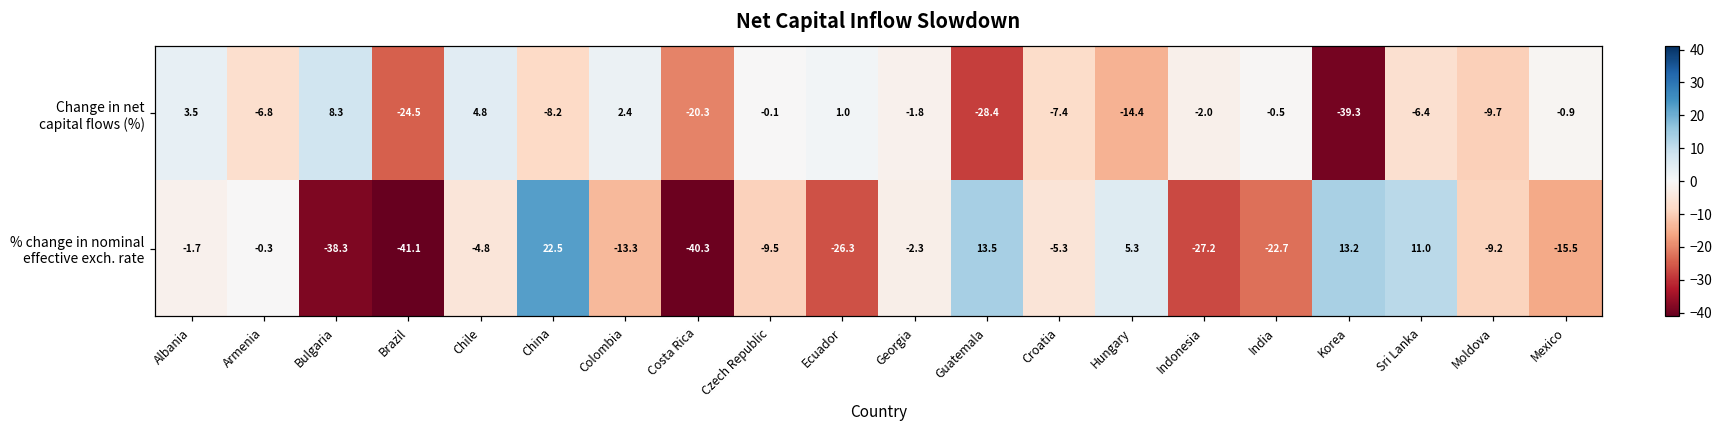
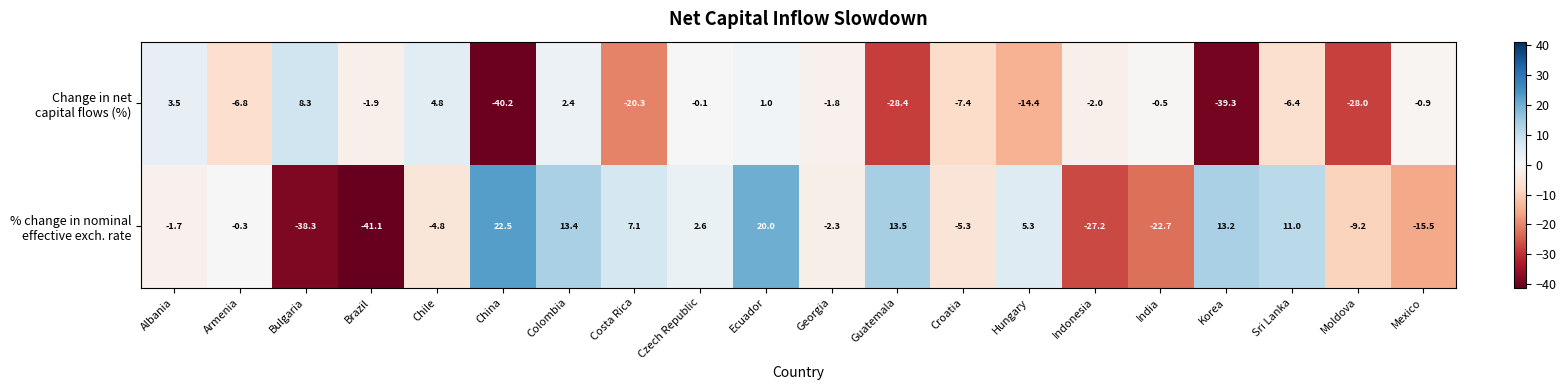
  {
    "Change in net capital flows (%)": {
      "Albania": 3.5,
      "Armenia": -6.8,
      "Bulgaria": 8.3,
-     "Brazil": -24.5,
+     "Brazil": -1.9,
      "Chile": 4.8,
-     "China": -8.2,
+     "China": -40.2,
      "Colombia": 2.4,
      "Costa Rica": -20.3,
      "Czech Republic": -0.1,
      "Ecuador": 1.0,
      "Georgia": -1.8,
      "Guatemala": -28.4,
      "Croatia": -7.4,
      "Hungary": -14.4,
      "Indonesia": -2.0,
      "India": -0.5,
      "Korea": -39.3,
      "Sri Lanka": -6.4,
-     "Moldova": -9.7,
+     "Moldova": -28.0,
      "Mexico": -0.9
    },
    "% change in nominal effective exch. rate": {
      "Albania": -1.7,
      "Armenia": -0.3,
      "Bulgaria": -38.3,
      "Brazil": -41.1,
      "Chile": -4.8,
      "China": 22.5,
-     "Colombia": -13.3,
-     "Costa Rica": -40.3,
-     "Czech Republic": -9.5,
-     "Ecuador": -26.3,
+     "Colombia": 13.4,
+     "Costa Rica": 7.1,
+     "Czech Republic": 2.6,
+     "Ecuador": 20.0,
      "Georgia": -2.3,
      "Guatemala": 13.5,
      "Croatia": -5.3,
      "Hungary": 5.3,
      "Indonesia": -27.2,
      "India": -22.7,
      "Korea": 13.2,
      "Sri Lanka": 11.0,
      "Moldova": -9.2,
      "Mexico": -15.5
    }
  }
